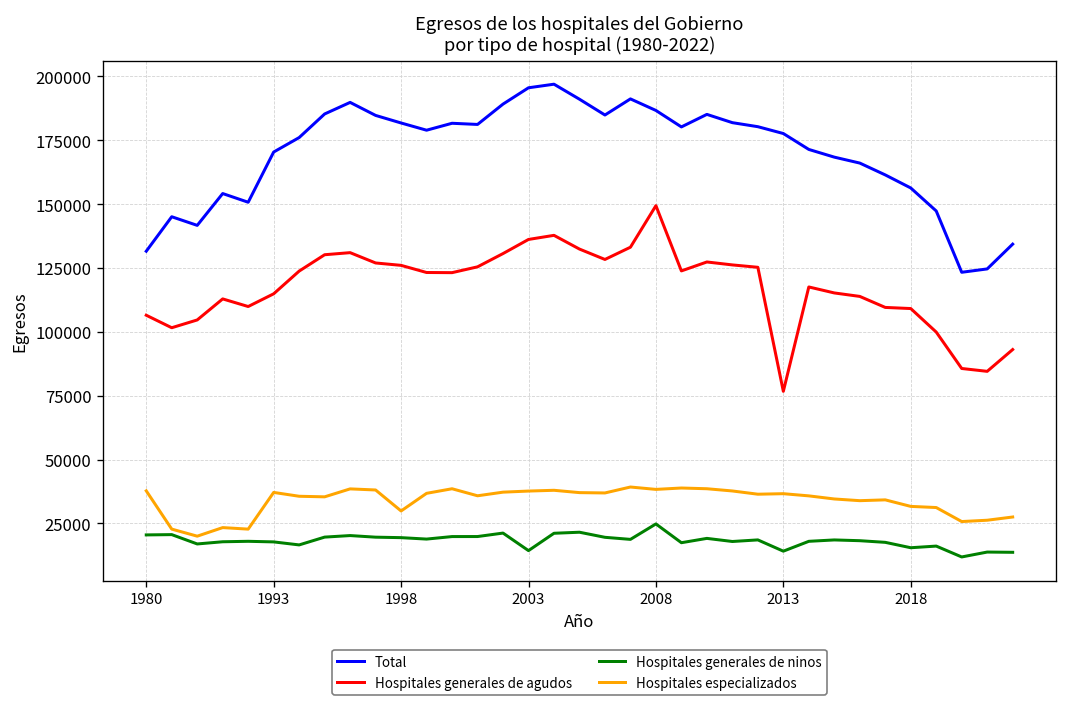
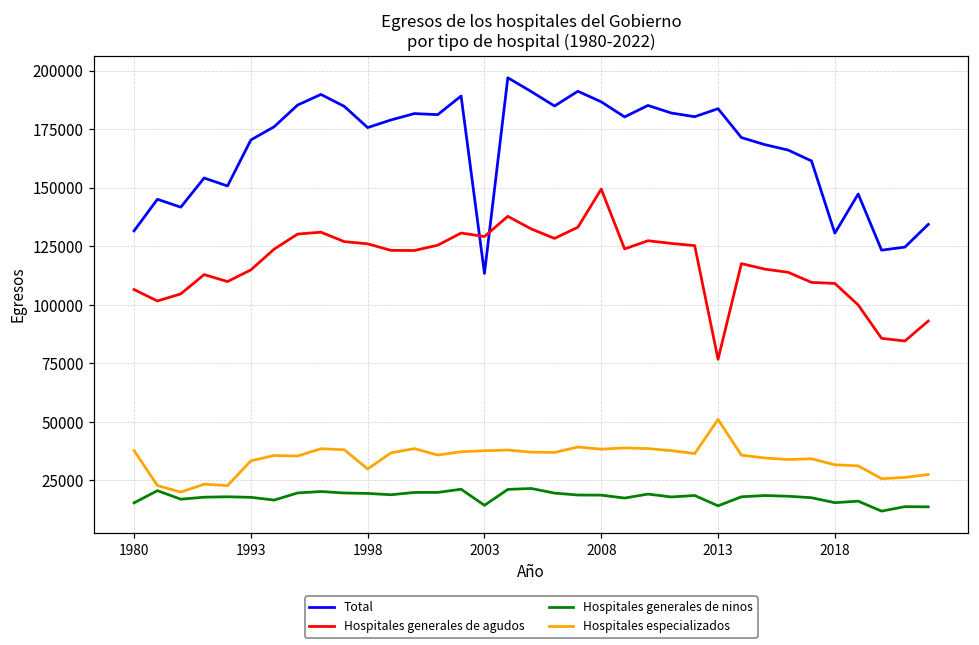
  {
    "Total": {
      "1980": 132000,
      "1993": 170000,
-     "1998": 182000,
-     "2003": 196000,
+     "1998": 176000,
+     "2003": 113000,
      "2008": 187000,
-     "2013": 178000,
-     "2018": 156000
+     "2013": 184000,
+     "2018": 131000
    },
    "Hospitales generales de agudos": {
      "1980": 107000,
      "1993": 115000,
      "1998": 126000,
-     "2003": 136000,
+     "2003": 129000,
      "2008": 149000,
      "2013": 77000,
      "2018": 109000
    },
    "Hospitales generales de ninos": {
-     "1980": 21000,
+     "1980": 15000,
      "1993": 18000,
      "1998": 19000,
      "2003": 14000,
-     "2008": 25000,
+     "2008": 19000,
      "2013": 14000,
      "2018": 16000
    },
    "Hospitales especializados": {
      "1980": 38000,
-     "1993": 37000,
+     "1993": 33000,
      "1998": 30000,
      "2003": 38000,
      "2008": 38000,
-     "2013": 37000,
+     "2013": 51000,
      "2018": 32000
    }
  }
